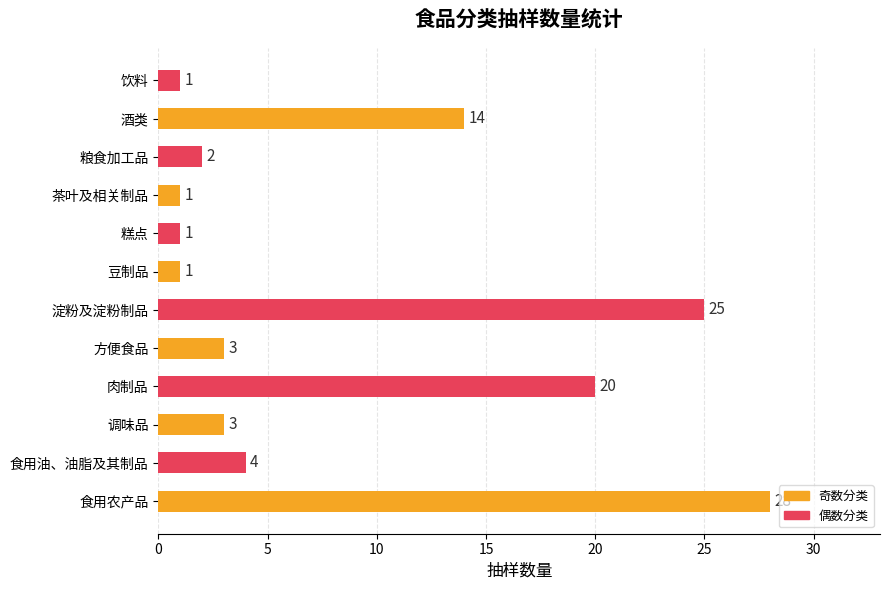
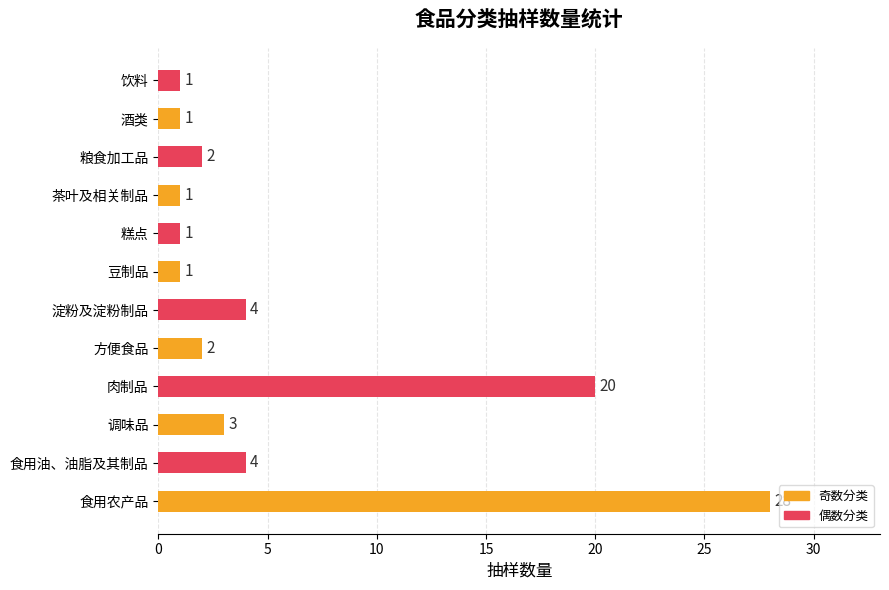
  {
    "饮料": 1,
-   "酒类": 14,
+   "酒类": 1,
    "粮食加工品": 2,
    "茶叶及相关制品": 1,
    "糕点": 1,
    "豆制品": 1,
-   "淀粉及淀粉制品": 25,
-   "方便食品": 3,
+   "淀粉及淀粉制品": 4,
+   "方便食品": 2,
    "肉制品": 20,
    "调味品": 3,
    "食用油、油脂及其制品": 4
  }
